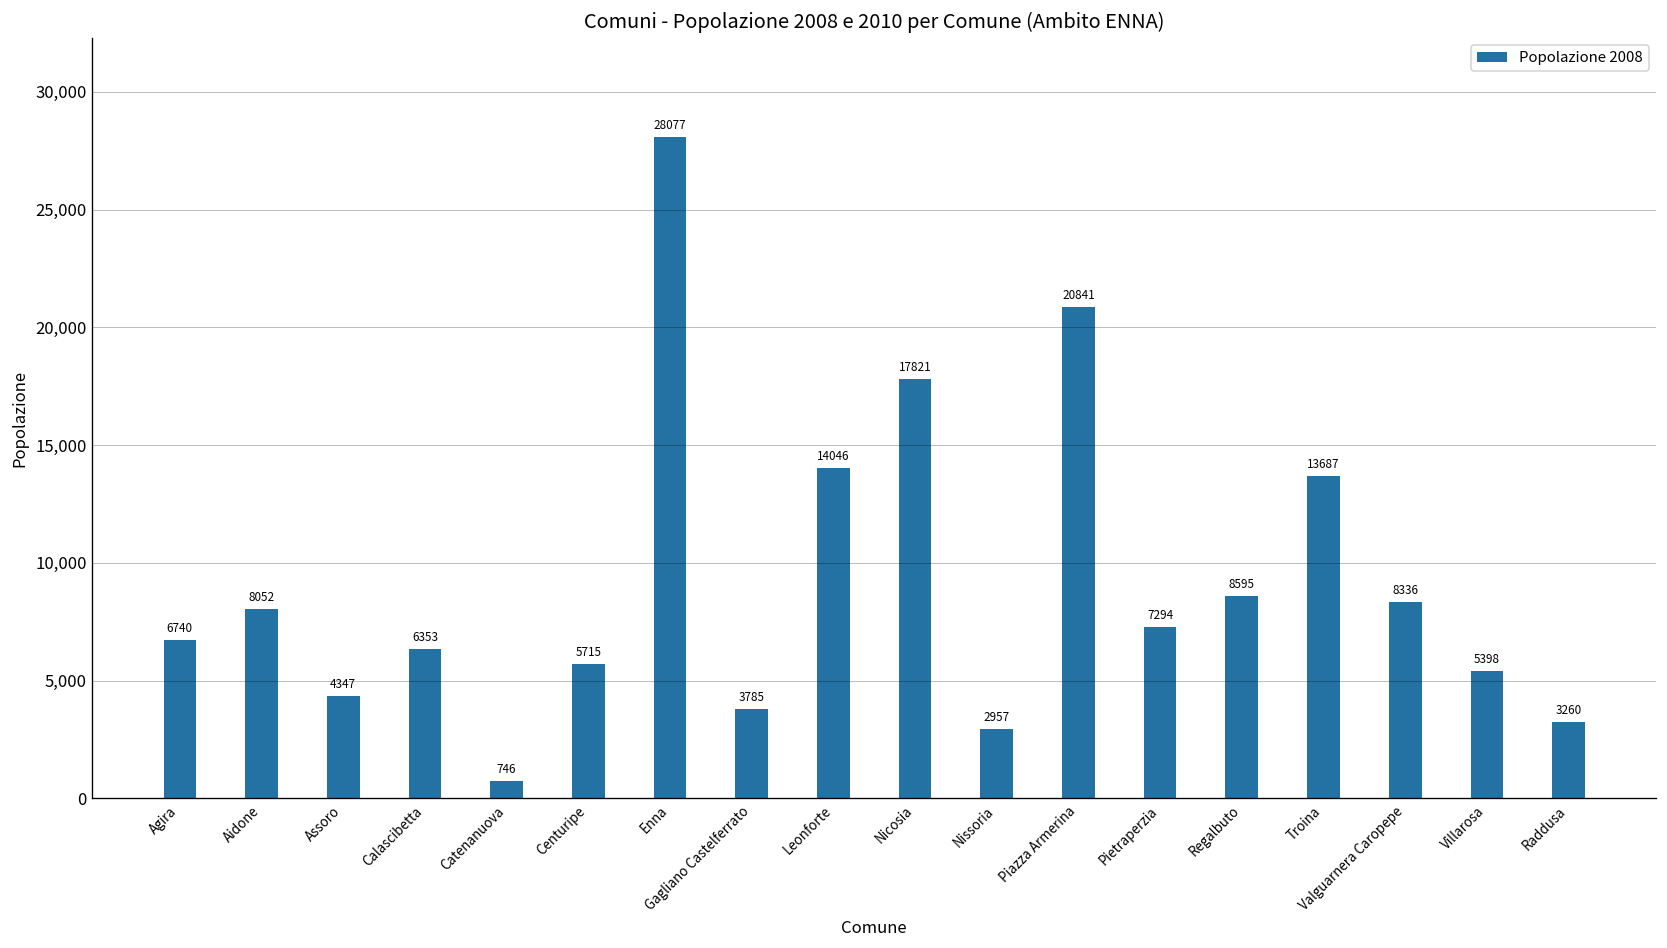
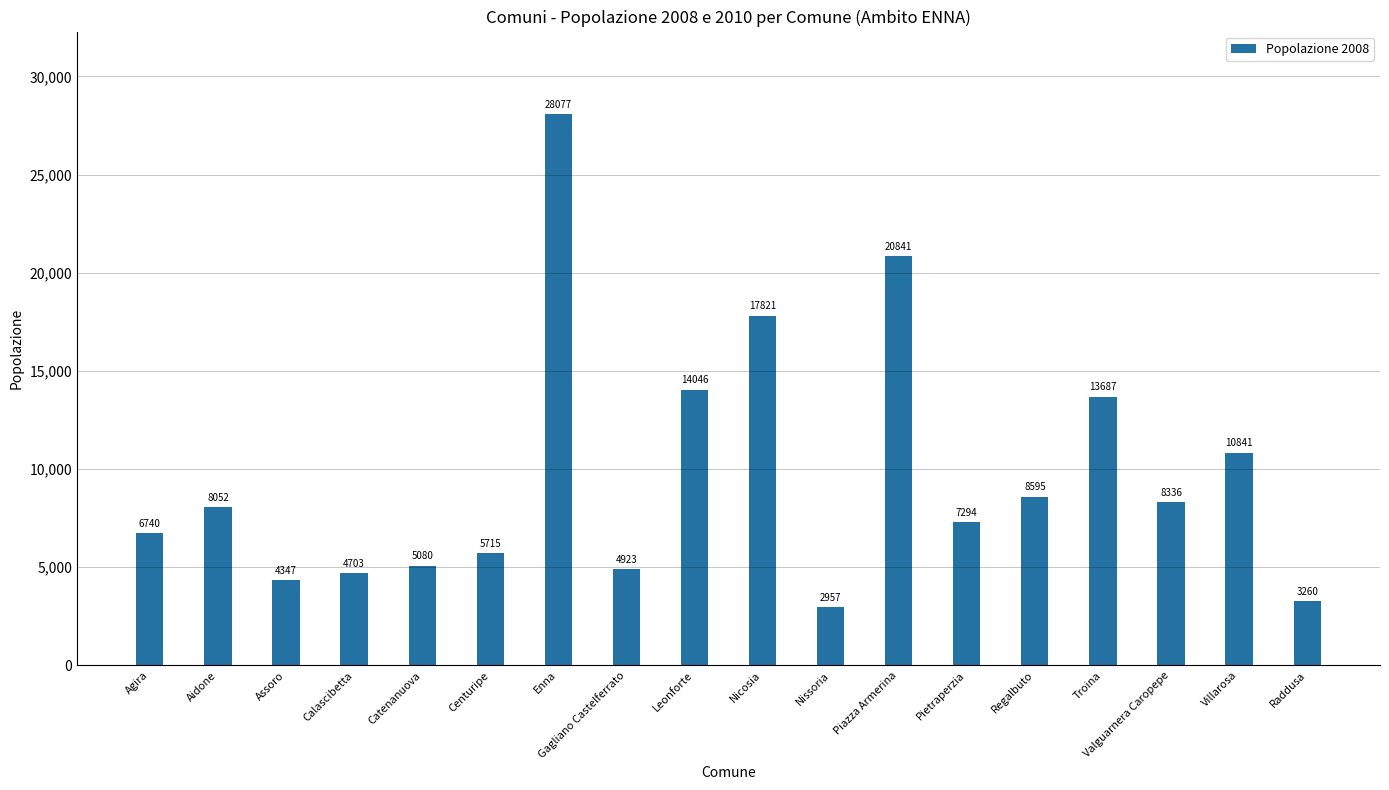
  {
    "Agira": 6740,
    "Aidone": 8052,
    "Assoro": 4347,
-   "Calascibetta": 6353,
-   "Catenanuova": 746,
+   "Calascibetta": 4703,
+   "Catenanuova": 5080,
    "Centuripe": 5715,
    "Enna": 28077,
-   "Gagliano Castelferrato": 3785,
+   "Gagliano Castelferrato": 4923,
    "Leonforte": 14046,
    "Nicosia": 17821,
    "Nissoria": 2957,
    "Piazza Armerina": 20841,
    "Pietraperzia": 7294,
    "Regalbuto": 8595,
    "Troina": 13687,
    "Valguarnera Caropepe": 8336,
-   "Villarosa": 5398,
+   "Villarosa": 10841,
    "Raddusa": 3260
  }
